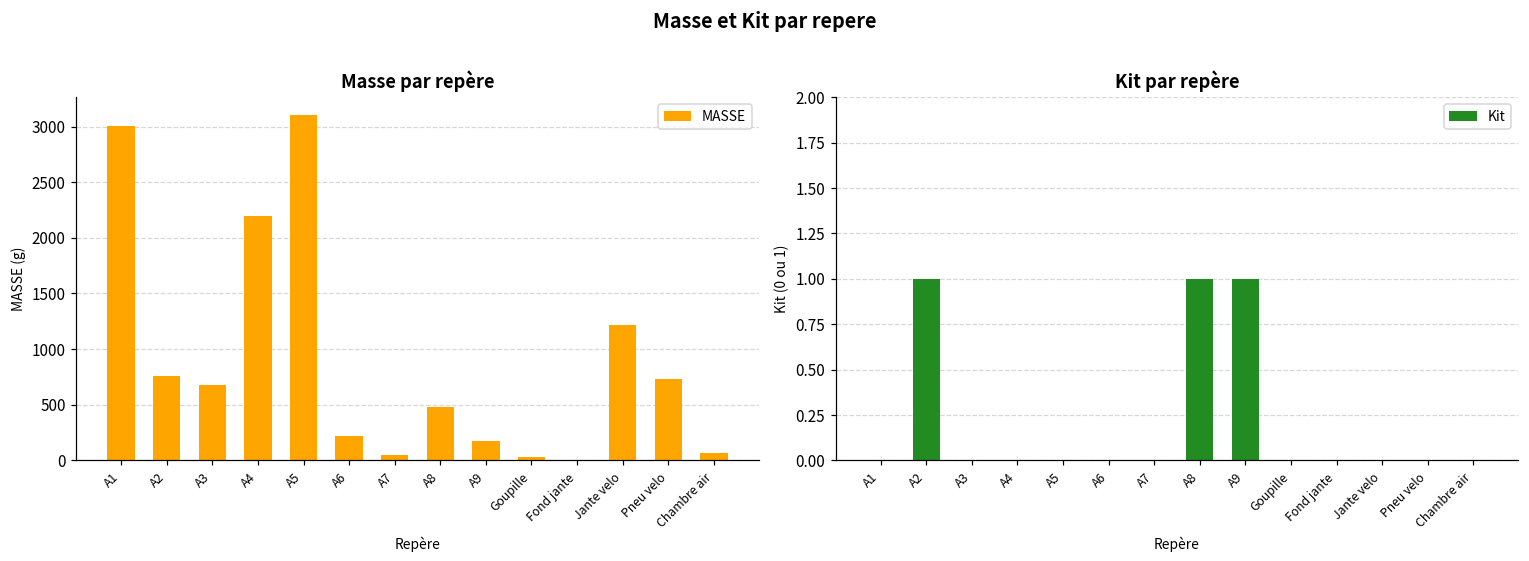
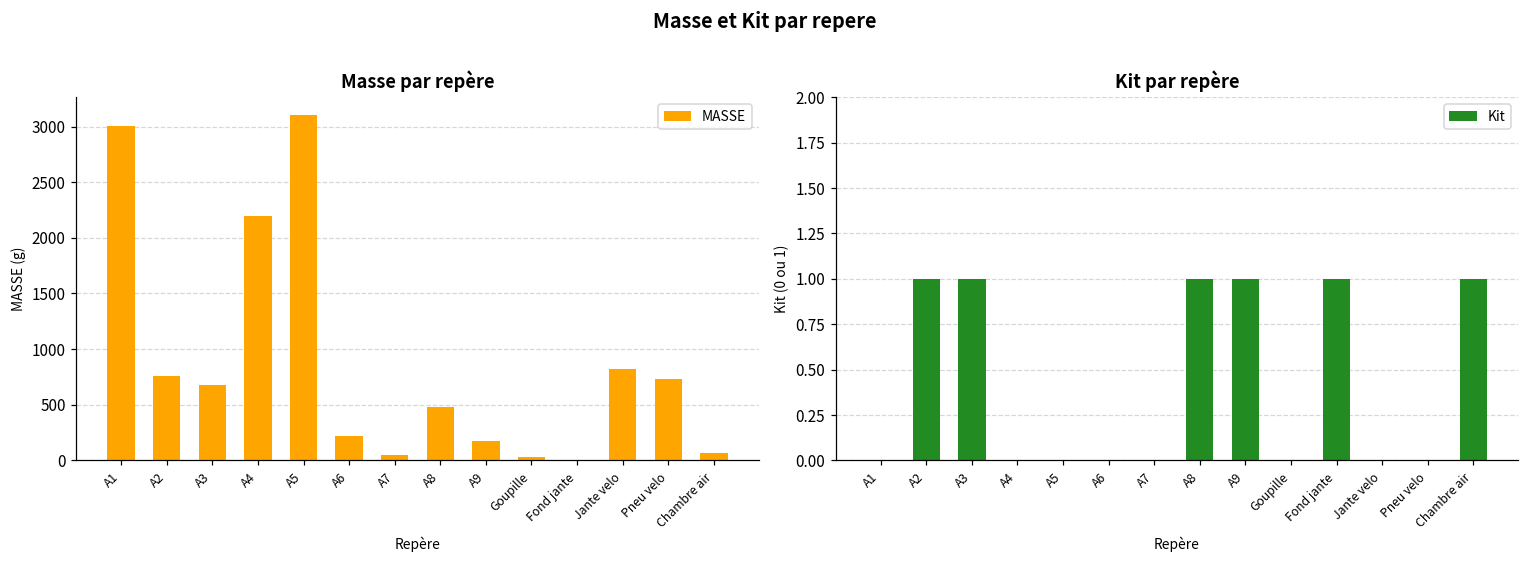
  {
    "Masse par repère": {
      "A1": 3000,
      "A2": 760,
      "A3": 680,
      "A4": 2200,
      "A5": 3110,
      "A6": 220,
      "A7": 50,
      "A8": 480,
      "A9": 170,
      "Goupille": 30,
      "Fond jante": 0,
-     "Jante velo": 1220,
+     "Jante velo": 820,
      "Pneu velo": 730,
      "Chambre air": 70
    },
    "Kit par repère": {
      "A1": 0,
      "A2": 1,
-     "A3": 0,
+     "A3": 1,
      "A4": 0,
      "A5": 0,
      "A6": 0,
      "A7": 0,
      "A8": 1,
      "A9": 1,
      "Goupille": 0,
-     "Fond jante": 0,
+     "Fond jante": 1,
      "Jante velo": 0,
      "Pneu velo": 0,
-     "Chambre air": 0
+     "Chambre air": 1
    }
  }
